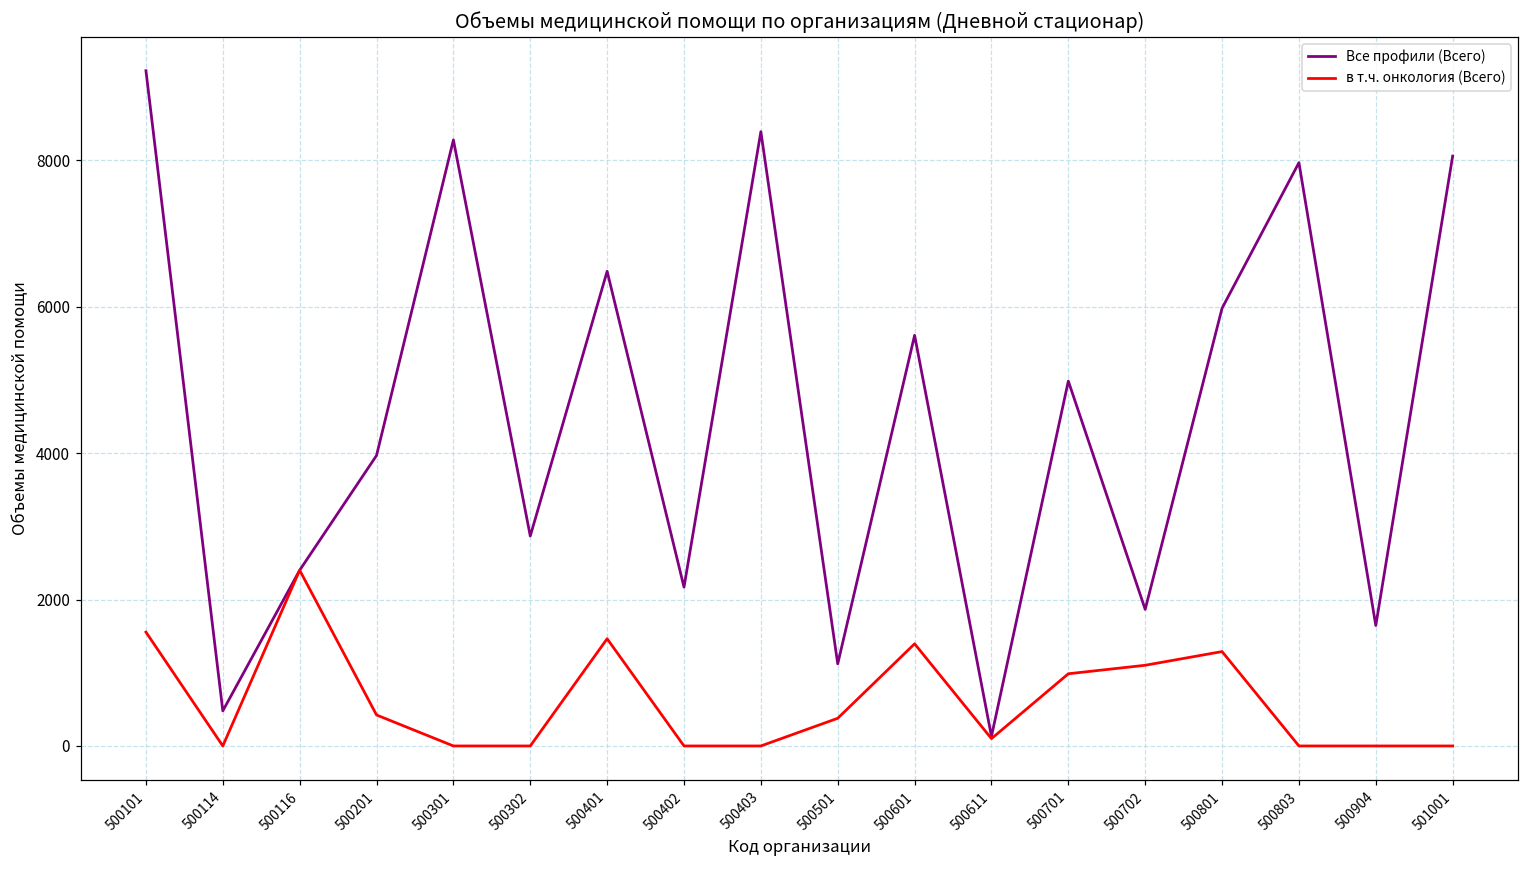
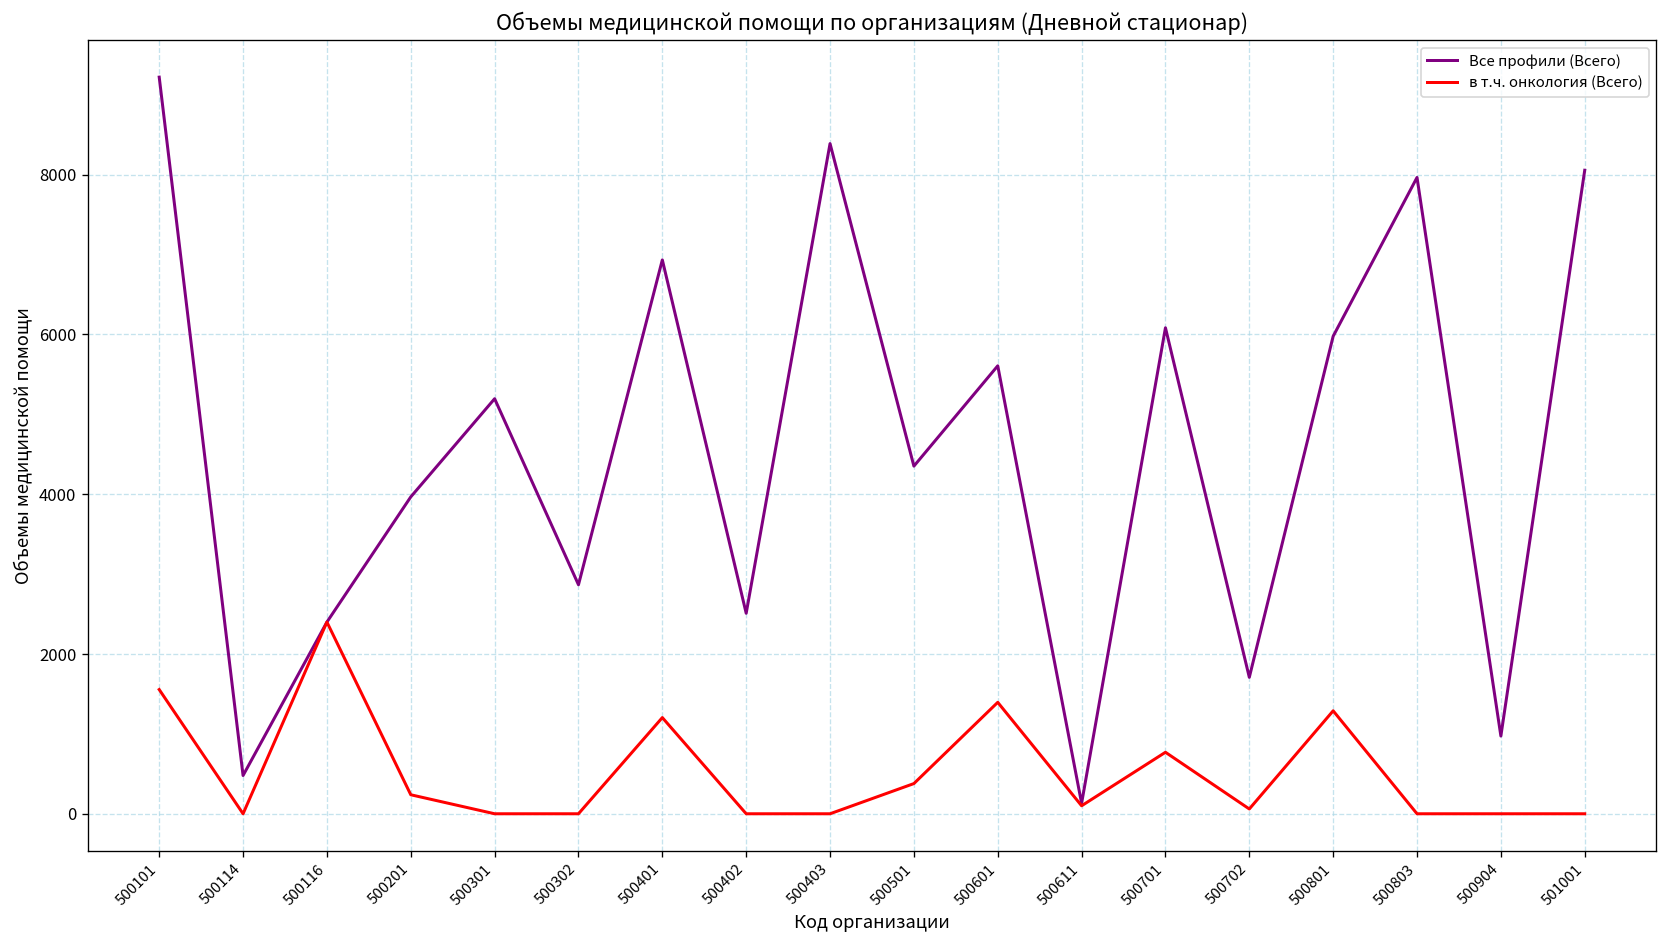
  {
    "Все профили (Всего)": {
      "500101": 9200,
      "500114": 500,
      "500201": 4000,
-     "500301": 8300,
+     "500301": 5200,
      "500302": 2900,
-     "500401": 6500,
-     "500402": 2200,
+     "500401": 6900,
+     "500402": 2500,
      "500403": 8400,
-     "500501": 1100,
+     "500501": 4400,
      "500601": 5600,
-     "500701": 5000,
-     "500702": 1900,
+     "500701": 6100,
+     "500702": 1700,
      "500801": 6000,
      "500803": 8000,
-     "500904": 1600,
+     "500904": 1000,
      "501001": 8100
    },
    "в т.ч. онкология (Всего)": {
      "500101": 1600,
      "500114": 0,
-     "500201": 400,
+     "500201": 200,
      "500301": 0,
      "500302": 0,
-     "500401": 1500,
+     "500401": 1200,
      "500402": 0,
      "500403": 0,
      "500501": 400,
      "500601": 1400,
-     "500701": 1000,
-     "500702": 1100,
+     "500701": 800,
+     "500702": 100,
      "500801": 1300,
      "500803": 0,
      "500904": 0,
      "501001": 0
    }
  }
